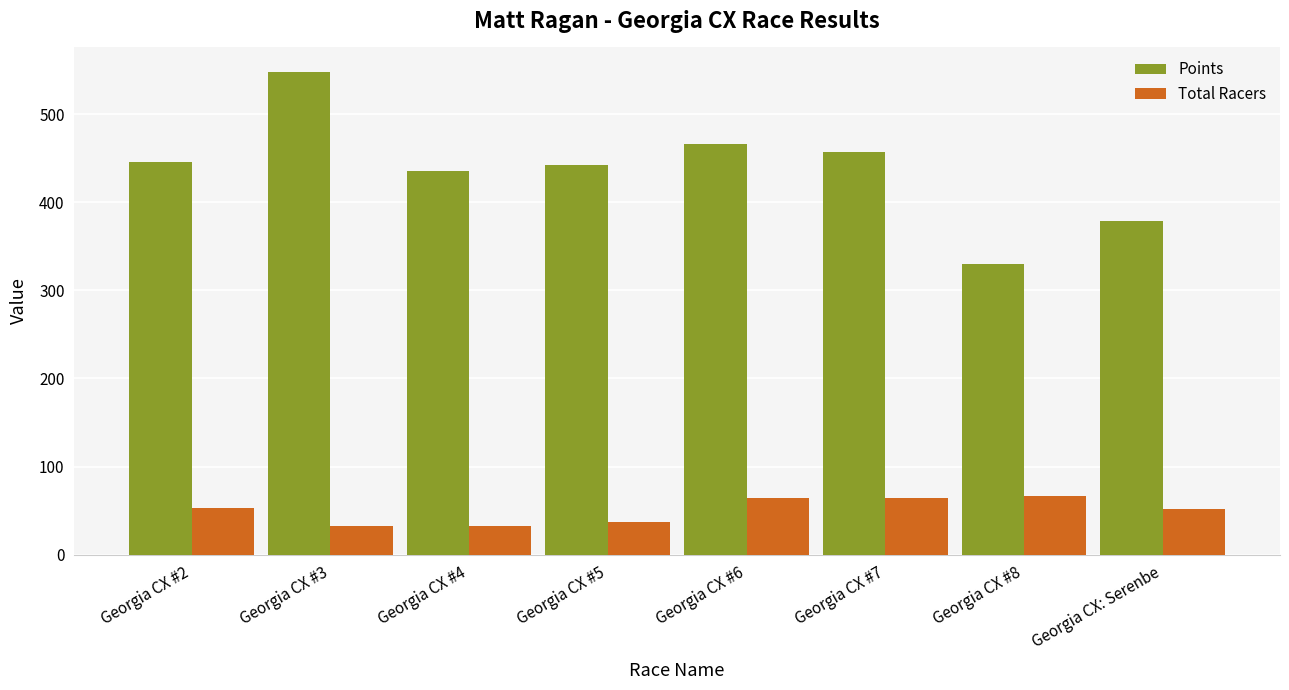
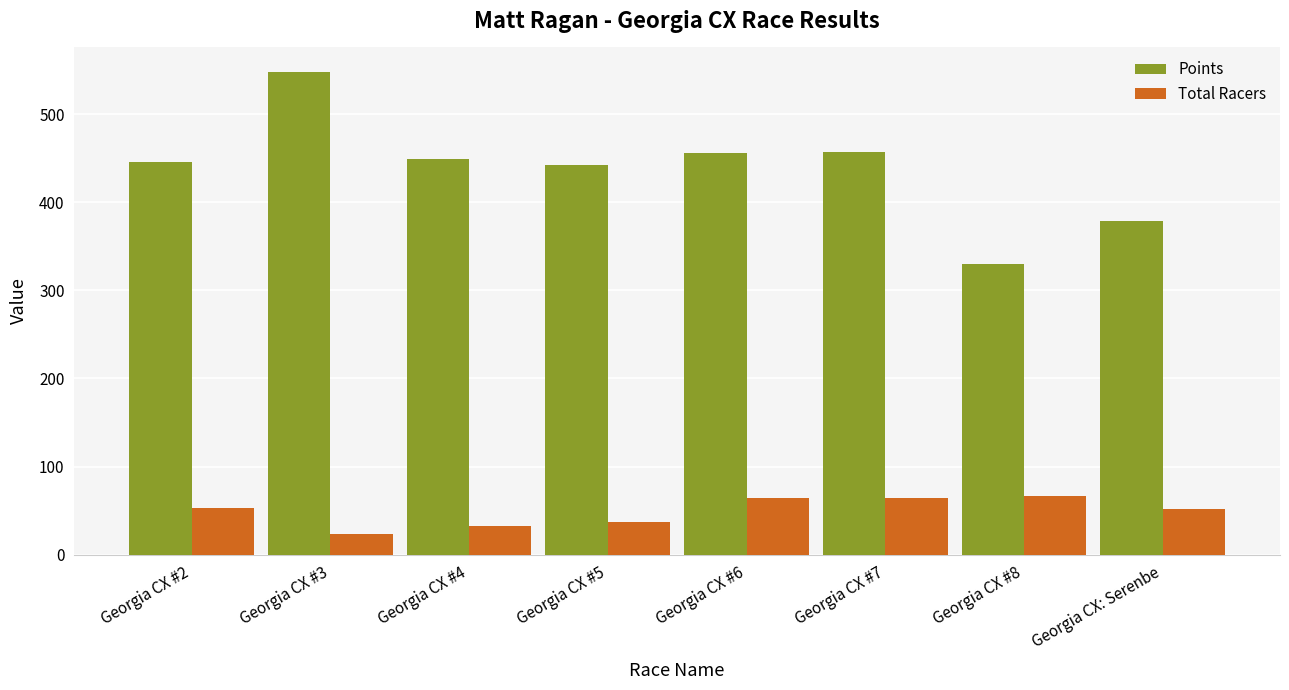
  {
    "Points": {
      "Georgia CX #2": 450,
      "Georgia CX #3": 550,
-     "Georgia CX #4": 440,
+     "Georgia CX #4": 450,
      "Georgia CX #5": 440,
-     "Georgia CX #6": 470,
+     "Georgia CX #6": 460,
      "Georgia CX #7": 460,
      "Georgia CX #8": 330,
      "Georgia CX: Serenbe": 380
    },
    "Total Racers": {
      "Georgia CX #2": 50,
-     "Georgia CX #3": 30,
+     "Georgia CX #3": 20,
      "Georgia CX #4": 30,
      "Georgia CX #5": 40,
      "Georgia CX #6": 60,
      "Georgia CX #7": 60,
      "Georgia CX #8": 70,
      "Georgia CX: Serenbe": 50
    }
  }
